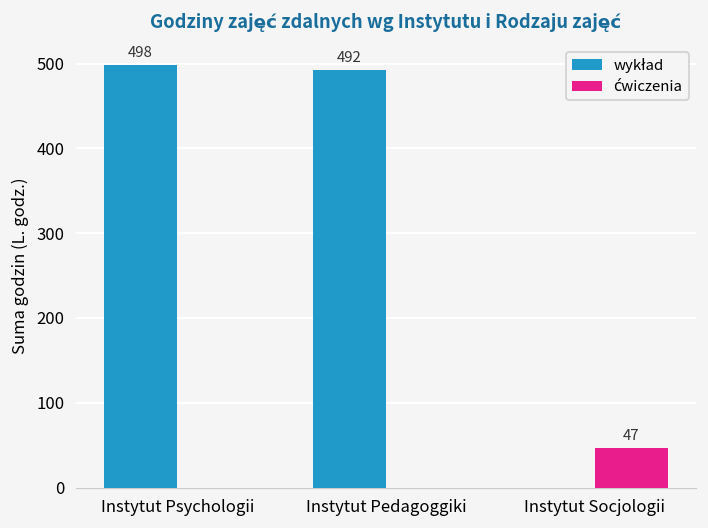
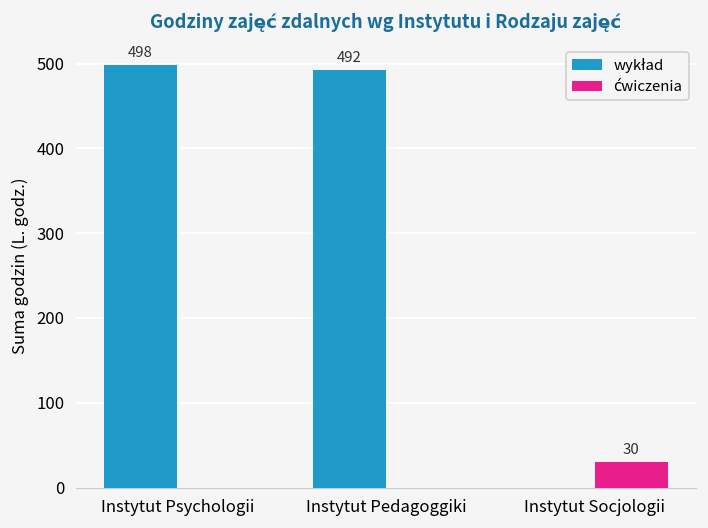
  {
    "wykład": {
      "Instytut Psychologii": 498,
      "Instytut Pedagoggiki": 492
    },
    "ćwiczenia": {
-     "Instytut Socjologii": 47
+     "Instytut Socjologii": 30
    }
  }
